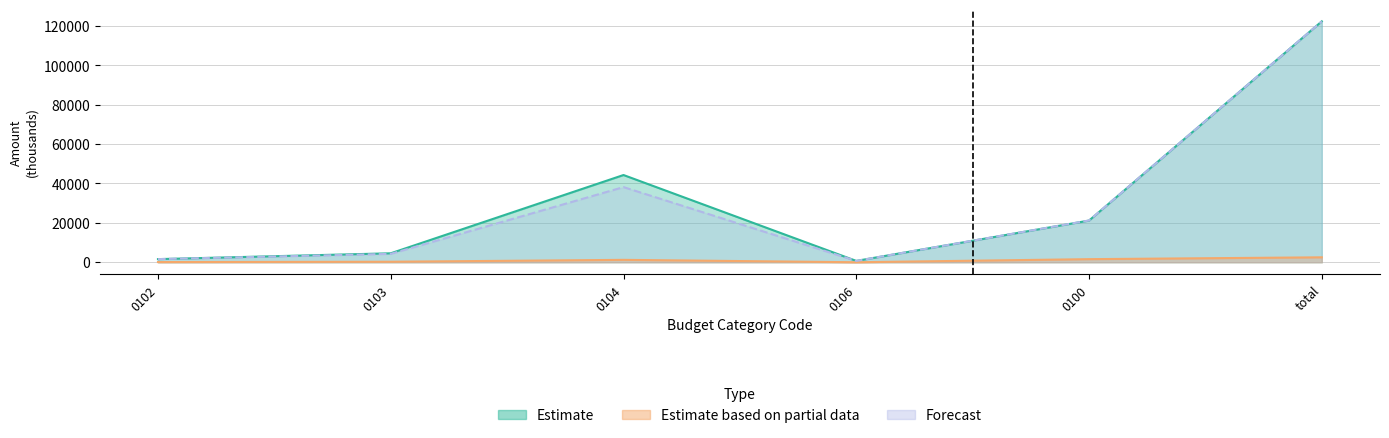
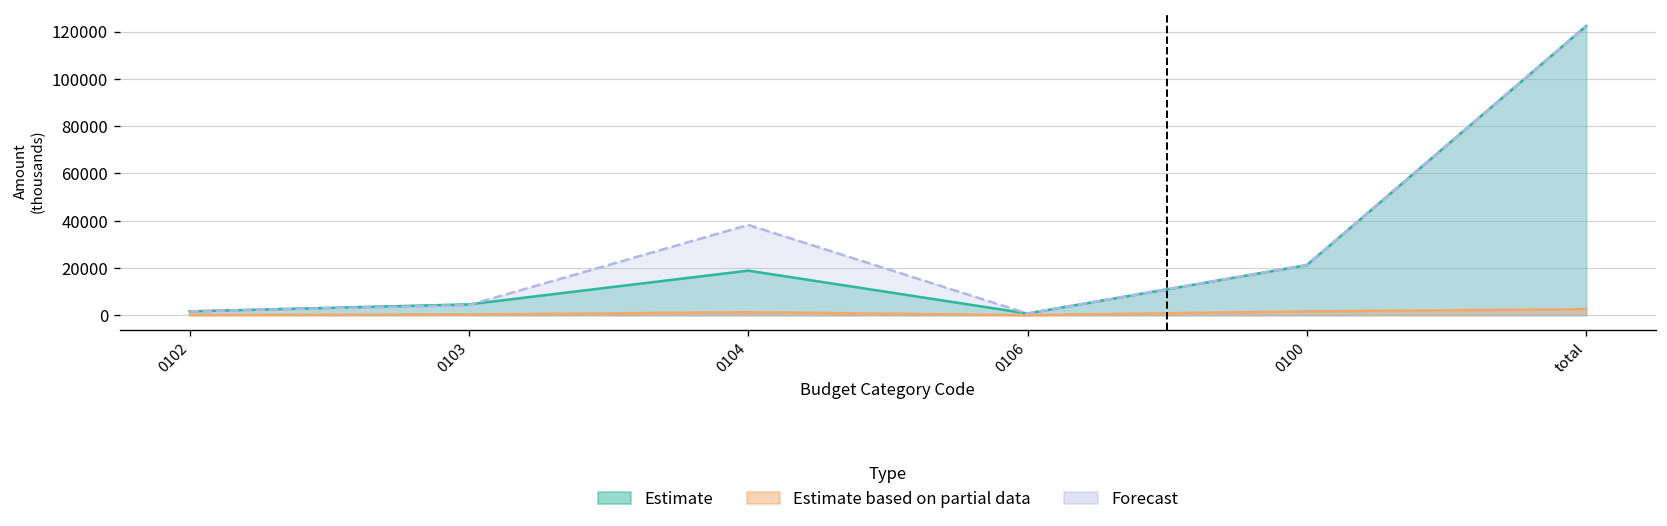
  {
    "Estimate": {
-     "0104": 44000
+     "0104": 19000
    },
    "Estimate based on partial data": {
      "0102": 0,
      "0103": 0,
      "0104": 1000,
      "0100": 2000,
      "total": 3000
    },
    "Forecast": {
      "0104": 38000
    }
  }
